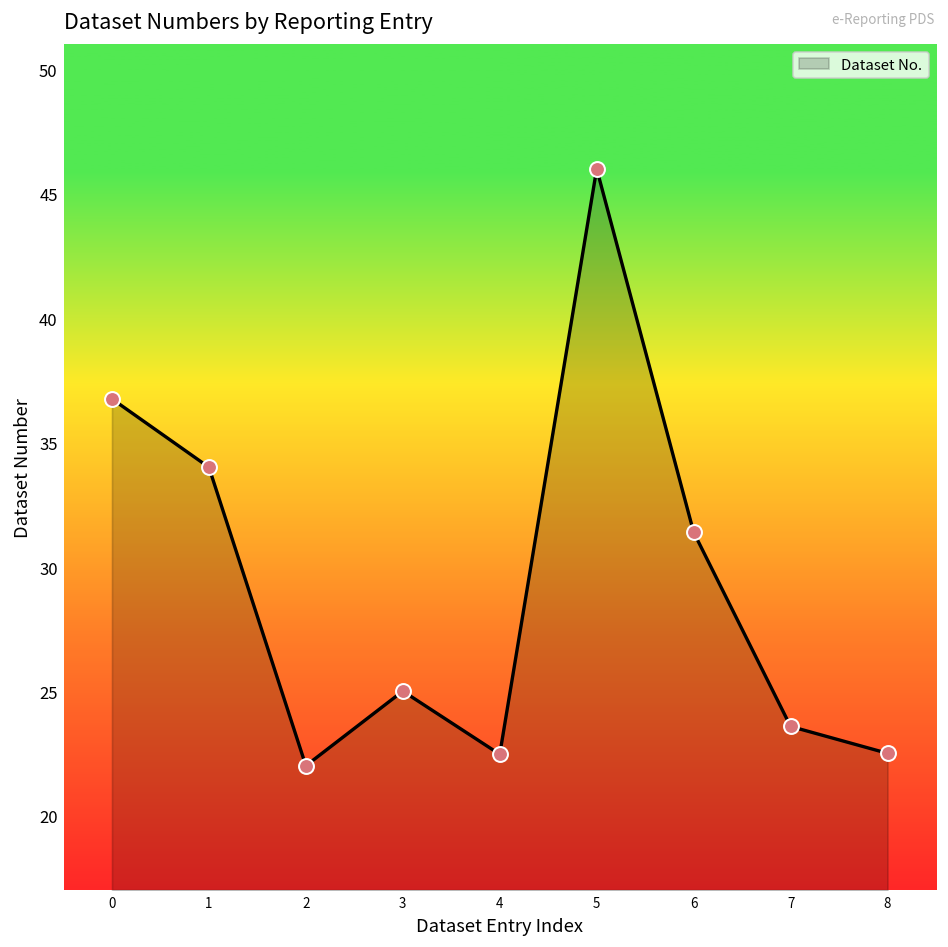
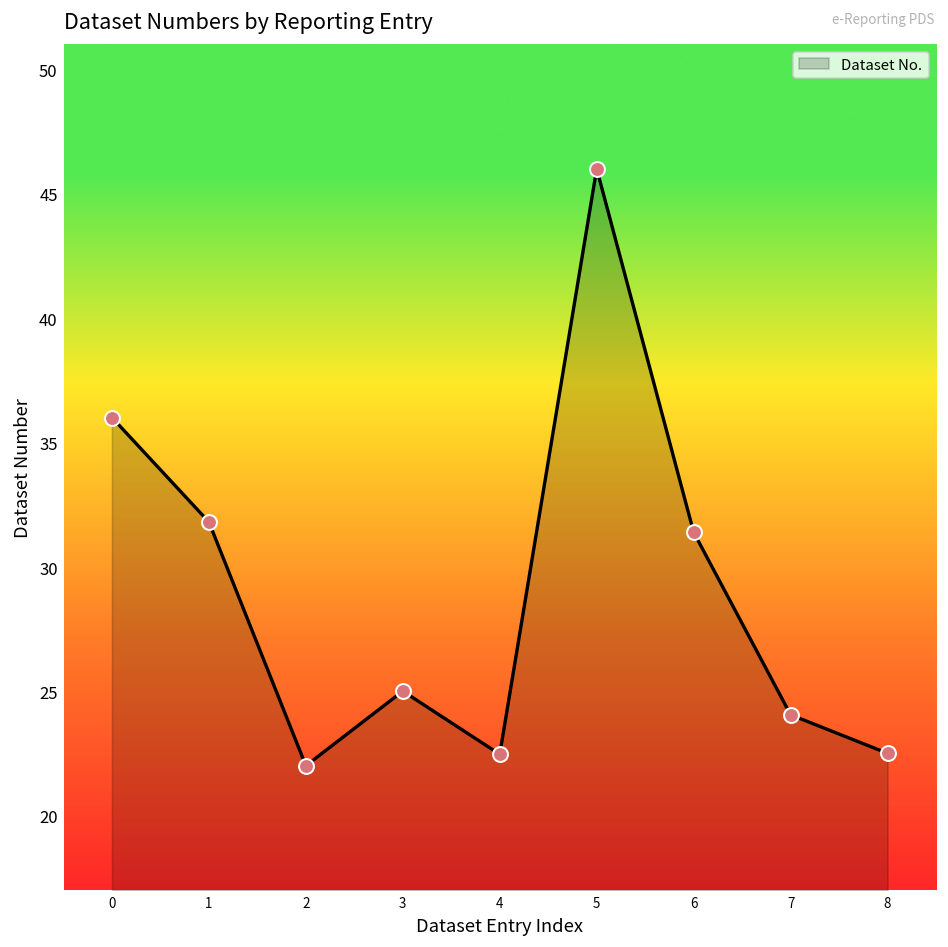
  {
-   "0": 36.8,
-   "1": 34.0,
+   "0": 36.0,
+   "1": 31.8,
    "2": 22.0,
    "3": 25.0,
    "4": 22.5,
    "5": 46.0,
    "6": 31.4,
-   "7": 23.6,
+   "7": 24.1,
    "8": 22.5
  }
